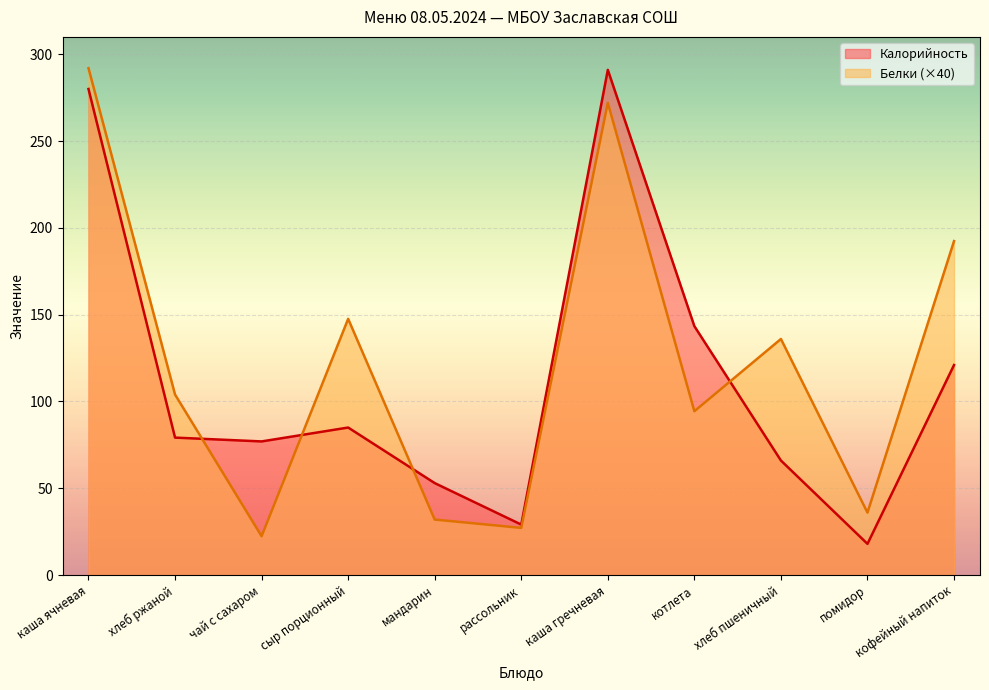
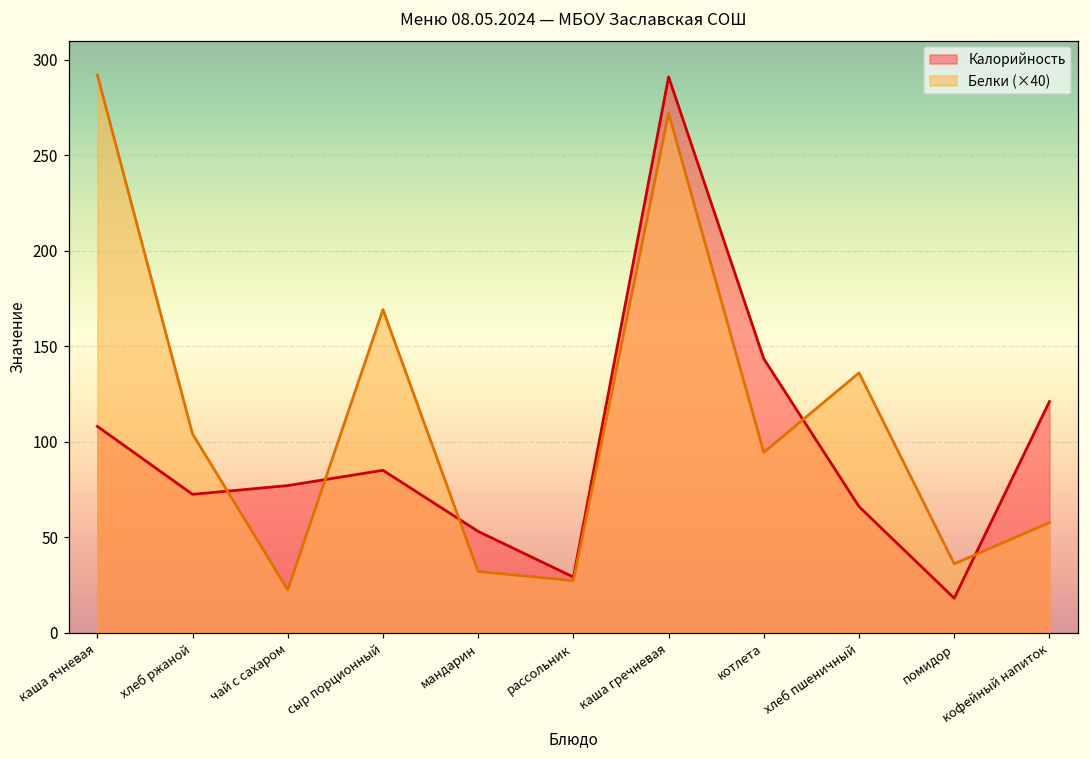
  {
    "Калорийность": {
-     "каша ячневая": 280,
-     "хлеб ржаной": 79,
+     "каша ячневая": 108,
+     "хлеб ржаной": 72,
      "чай с сахаром": 77,
      "сыр порционный": 85,
      "мандарин": 53,
      "рассольник": 29,
      "каша гречневая": 291,
      "котлета": 143,
      "хлеб пшеничный": 66,
      "помидор": 18,
      "кофейный напиток": 121
    },
    "Белки (×40)": {
      "каша ячневая": 292,
      "хлеб ржаной": 104,
      "чай с сахаром": 22,
-     "сыр порционный": 148,
+     "сыр порционный": 169,
      "мандарин": 32,
      "рассольник": 27,
      "каша гречневая": 272,
      "котлета": 94,
      "хлеб пшеничный": 136,
      "помидор": 36,
-     "кофейный напиток": 192
+     "кофейный напиток": 58
    }
  }
